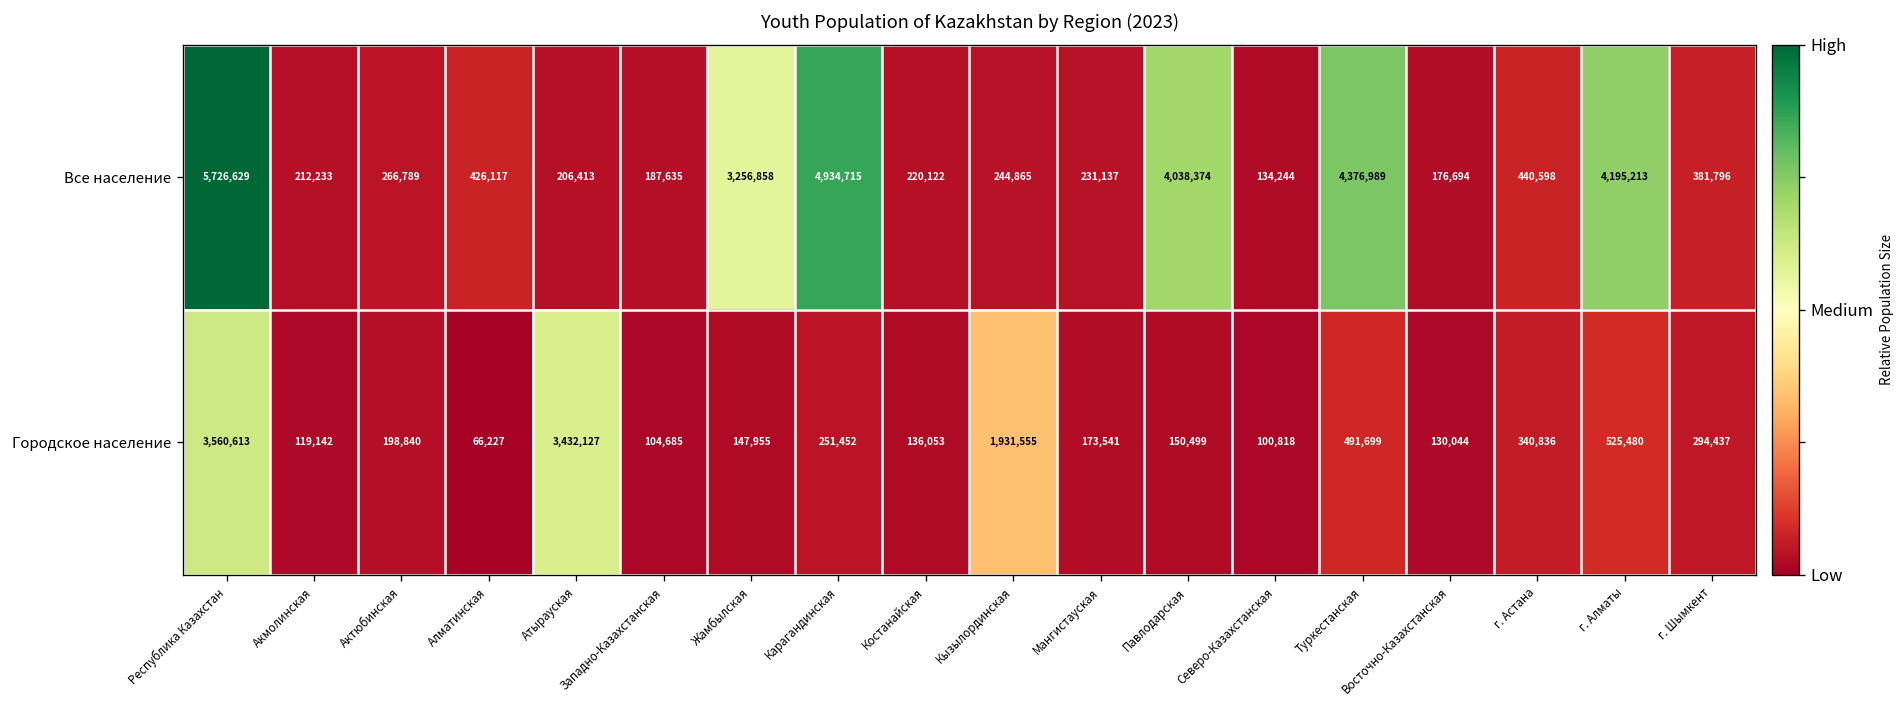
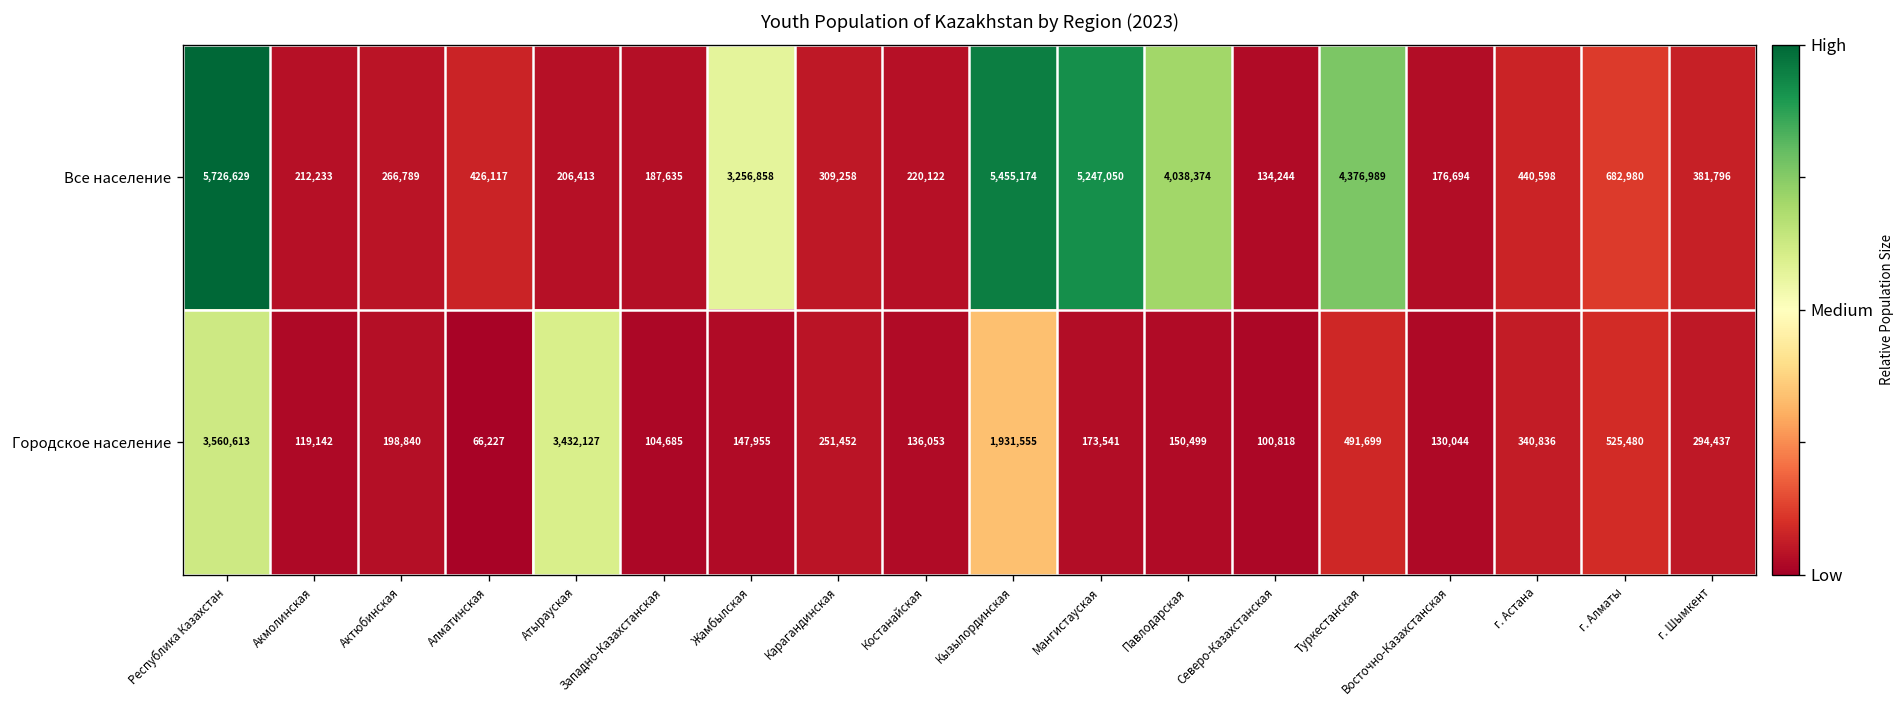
  {
    "Все население": {
      "Республика Казахстан": "5,726,629",
      "Акмолинская": "212,233",
      "Актюбинская": "266,789",
      "Алматинская": "426,117",
      "Атырауская": "206,413",
      "Западно-Казахстанская": "187,635",
      "Жамбылская": "3,256,858",
-     "Карагандинская": "4,934,715",
+     "Карагандинская": "309,258",
      "Костанайская": "220,122",
-     "Кызылординская": "244,865",
-     "Мангистауская": "231,137",
+     "Кызылординская": "5,455,174",
+     "Мангистауская": "5,247,050",
      "Павлодарская": "4,038,374",
      "Северо-Казахстанская": "134,244",
      "Туркестанская": "4,376,989",
      "Восточно-Казахстанская": "176,694",
      "г. Астана": "440,598",
-     "г. Алматы": "4,195,213",
+     "г. Алматы": "682,980",
      "г. Шымкент": "381,796"
    },
    "Городское население": {
      "Республика Казахстан": "3,560,613",
      "Акмолинская": "119,142",
      "Актюбинская": "198,840",
      "Алматинская": "66,227",
      "Атырауская": "3,432,127",
      "Западно-Казахстанская": "104,685",
      "Жамбылская": "147,955",
      "Карагандинская": "251,452",
      "Костанайская": "136,053",
      "Кызылординская": "1,931,555",
      "Мангистауская": "173,541",
      "Павлодарская": "150,499",
      "Северо-Казахстанская": "100,818",
      "Туркестанская": "491,699",
      "Восточно-Казахстанская": "130,044",
      "г. Астана": "340,836",
      "г. Алматы": "525,480",
      "г. Шымкент": "294,437"
    }
  }
